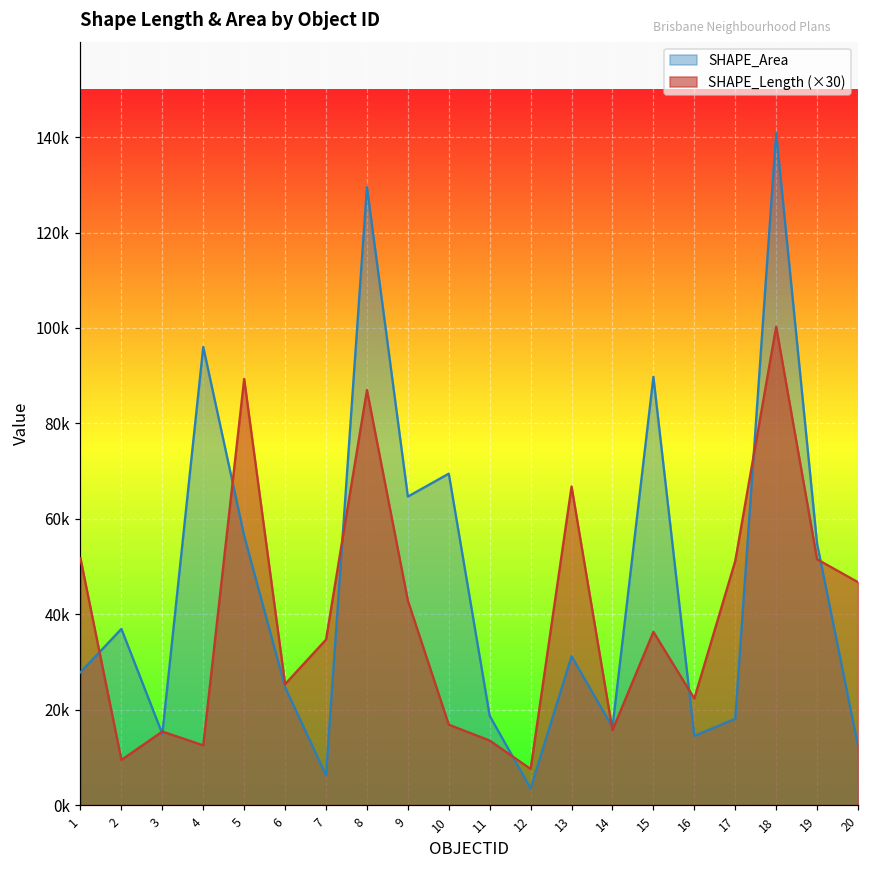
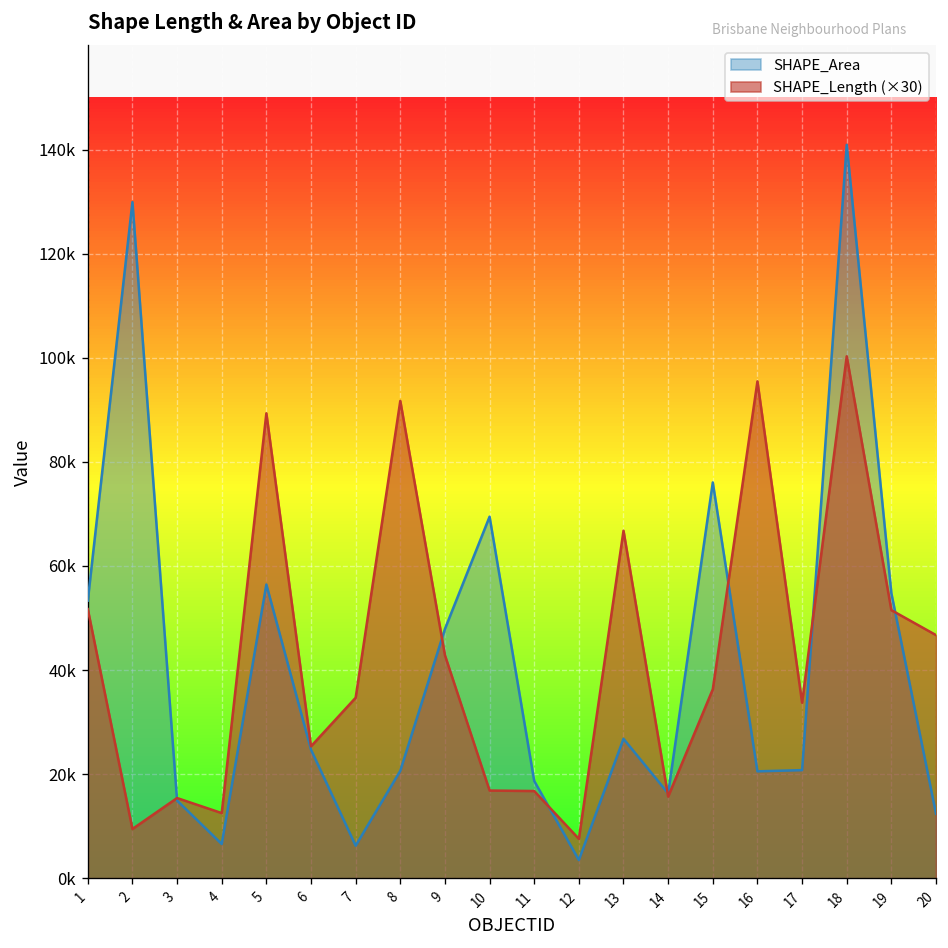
  {
    "SHAPE_Area": {
-     "1": 28000,
-     "2": 37000,
-     "4": 96000,
+     "1": 53000,
+     "2": 130000,
+     "4": 7000,
      "5": 56000,
      "6": 25000,
      "7": 6000,
-     "8": 130000,
-     "9": 65000,
+     "8": 21000,
+     "9": 48000,
      "10": 69000,
      "11": 19000,
      "12": 3000,
-     "13": 31000,
+     "13": 27000,
      "14": 16000,
-     "15": 90000,
-     "16": 15000,
-     "17": 18000,
+     "15": 76000,
+     "16": 21000,
+     "17": 21000,
      "18": 141000,
      "19": 55000,
      "20": 12000
    },
    "SHAPE_Length (×30)": {
      "1": 52000,
      "2": 9000,
      "4": 13000,
      "5": 89000,
      "6": 25000,
      "7": 35000,
-     "8": 87000,
+     "8": 92000,
      "9": 43000,
      "10": 17000,
-     "11": 14000,
+     "11": 17000,
      "12": 8000,
      "13": 67000,
      "14": 16000,
      "15": 36000,
-     "16": 22000,
-     "17": 51000,
+     "16": 95000,
+     "17": 34000,
      "18": 100000,
      "19": 52000,
      "20": 47000
    }
  }
